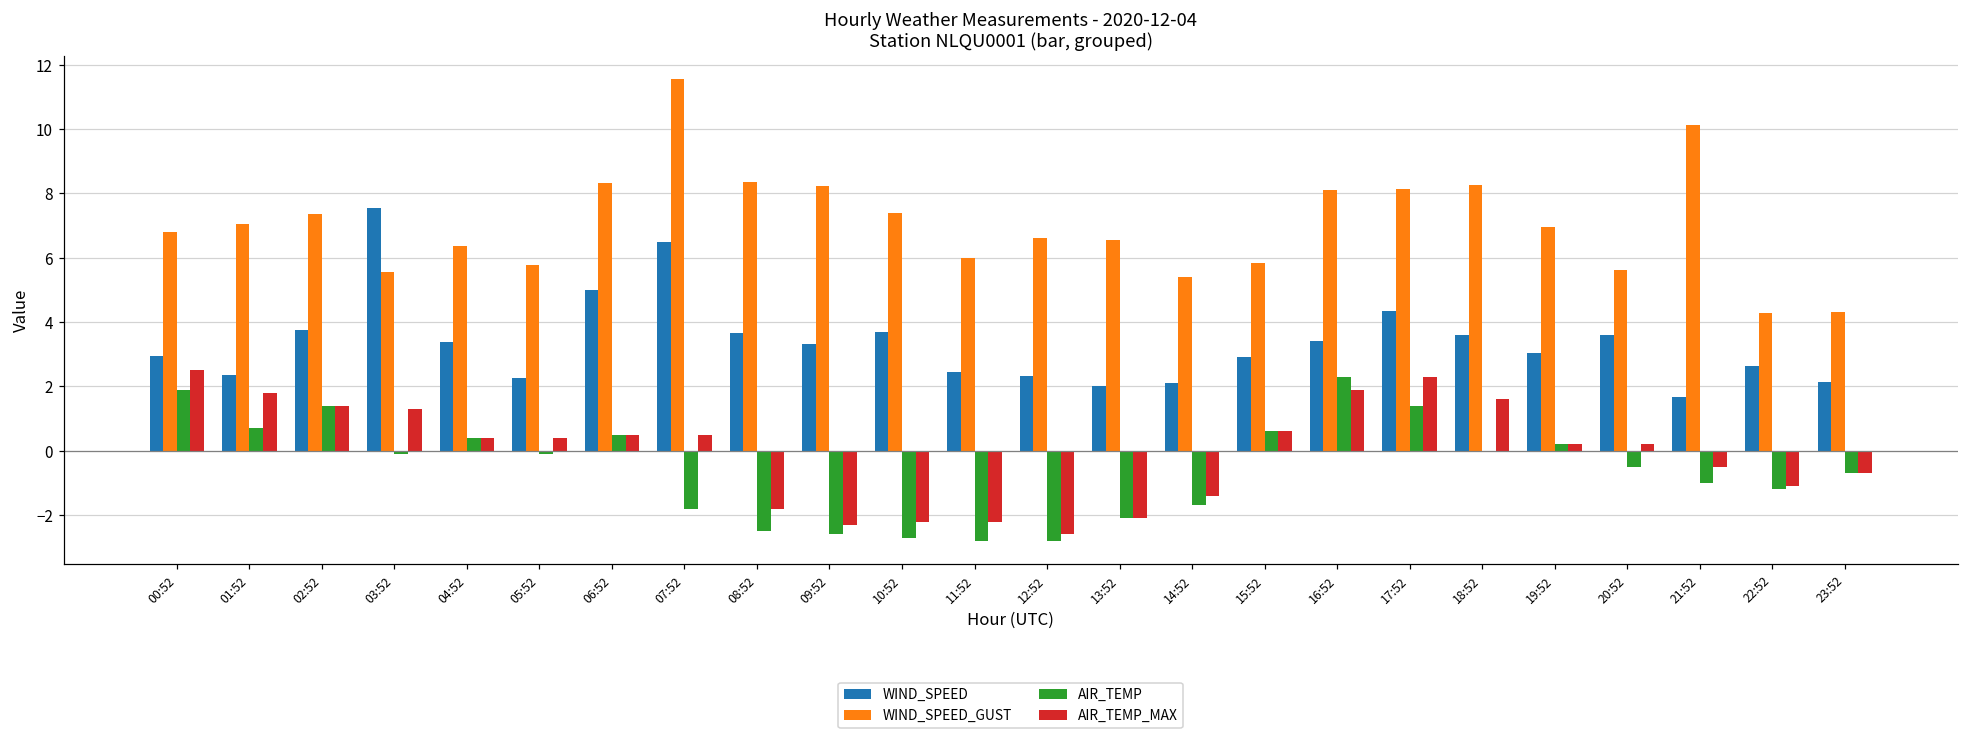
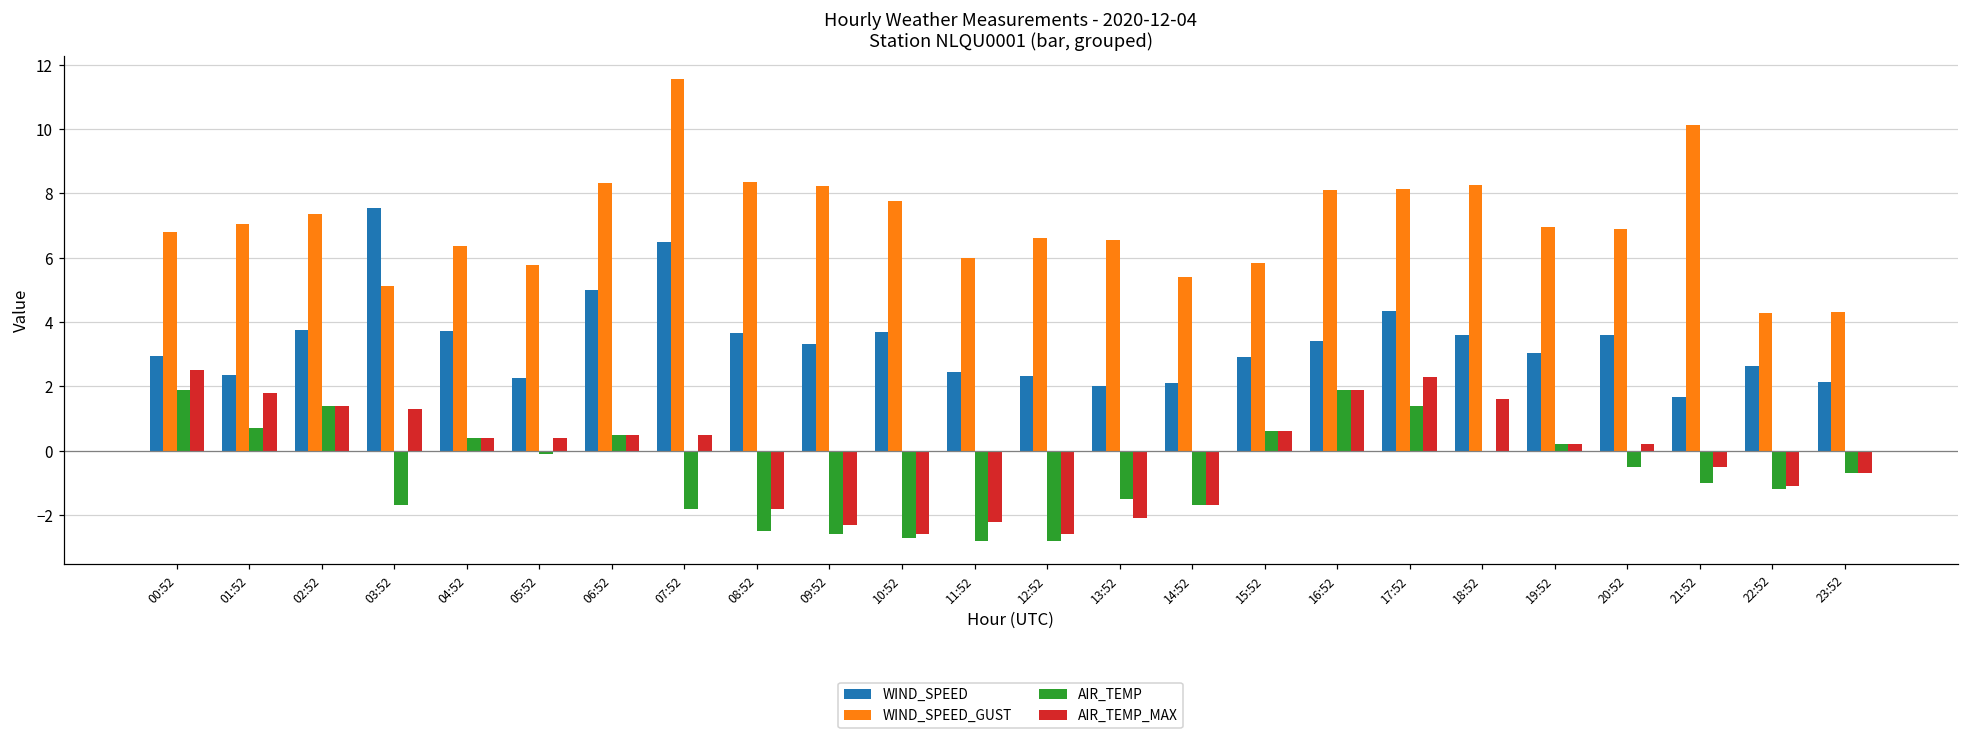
  {
    "WIND_SPEED": {
      "00:52": 2.9,
      "01:52": 2.4,
      "02:52": 3.8,
      "03:52": 7.5,
-     "04:52": 3.4,
+     "04:52": 3.7,
      "05:52": 2.3,
      "06:52": 5.0,
      "07:52": 6.5,
      "08:52": 3.7,
      "09:52": 3.3,
      "10:52": 3.7,
      "11:52": 2.4,
      "12:52": 2.3,
      "13:52": 2.0,
      "14:52": 2.1,
      "15:52": 2.9,
      "16:52": 3.4,
      "17:52": 4.3,
      "18:52": 3.6,
      "19:52": 3.0,
      "20:52": 3.6,
      "21:52": 1.7,
      "22:52": 2.6,
      "23:52": 2.1
    },
    "WIND_SPEED_GUST": {
      "00:52": 6.8,
      "01:52": 7.1,
      "02:52": 7.4,
-     "03:52": 5.6,
+     "03:52": 5.1,
      "04:52": 6.4,
      "05:52": 5.8,
      "06:52": 8.3,
      "07:52": 11.6,
      "08:52": 8.4,
      "09:52": 8.2,
-     "10:52": 7.4,
+     "10:52": 7.8,
      "11:52": 6.0,
      "12:52": 6.6,
      "13:52": 6.6,
      "14:52": 5.4,
      "15:52": 5.8,
      "16:52": 8.1,
      "17:52": 8.1,
      "18:52": 8.3,
      "19:52": 6.9,
-     "20:52": 5.6,
+     "20:52": 6.9,
      "21:52": 10.1,
      "22:52": 4.3,
      "23:52": 4.3
    },
    "AIR_TEMP": {
      "00:52": 1.9,
      "01:52": 0.7,
      "02:52": 1.4,
-     "03:52": -0.1,
+     "03:52": -1.7,
      "04:52": 0.4,
      "05:52": -0.1,
      "06:52": 0.5,
      "07:52": -1.8,
      "08:52": -2.5,
      "09:52": -2.6,
      "10:52": -2.7,
      "11:52": -2.8,
      "12:52": -2.8,
-     "13:52": -2.1,
+     "13:52": -1.5,
      "14:52": -1.7,
      "15:52": 0.6,
-     "16:52": 2.3,
+     "16:52": 1.9,
      "17:52": 1.4,
      "18:52": 0.0,
      "19:52": 0.2,
      "20:52": -0.5,
      "21:52": -1.0,
      "22:52": -1.2,
      "23:52": -0.7
    },
    "AIR_TEMP_MAX": {
      "00:52": 2.5,
      "01:52": 1.8,
      "02:52": 1.4,
      "03:52": 1.3,
      "04:52": 0.4,
      "05:52": 0.4,
      "06:52": 0.5,
      "07:52": 0.5,
      "08:52": -1.8,
      "09:52": -2.3,
-     "10:52": -2.2,
+     "10:52": -2.6,
      "11:52": -2.2,
      "12:52": -2.6,
      "13:52": -2.1,
-     "14:52": -1.4,
+     "14:52": -1.7,
      "15:52": 0.6,
      "16:52": 1.9,
      "17:52": 2.3,
      "18:52": 1.6,
      "19:52": 0.2,
      "20:52": 0.2,
      "21:52": -0.5,
      "22:52": -1.1,
      "23:52": -0.7
    }
  }
